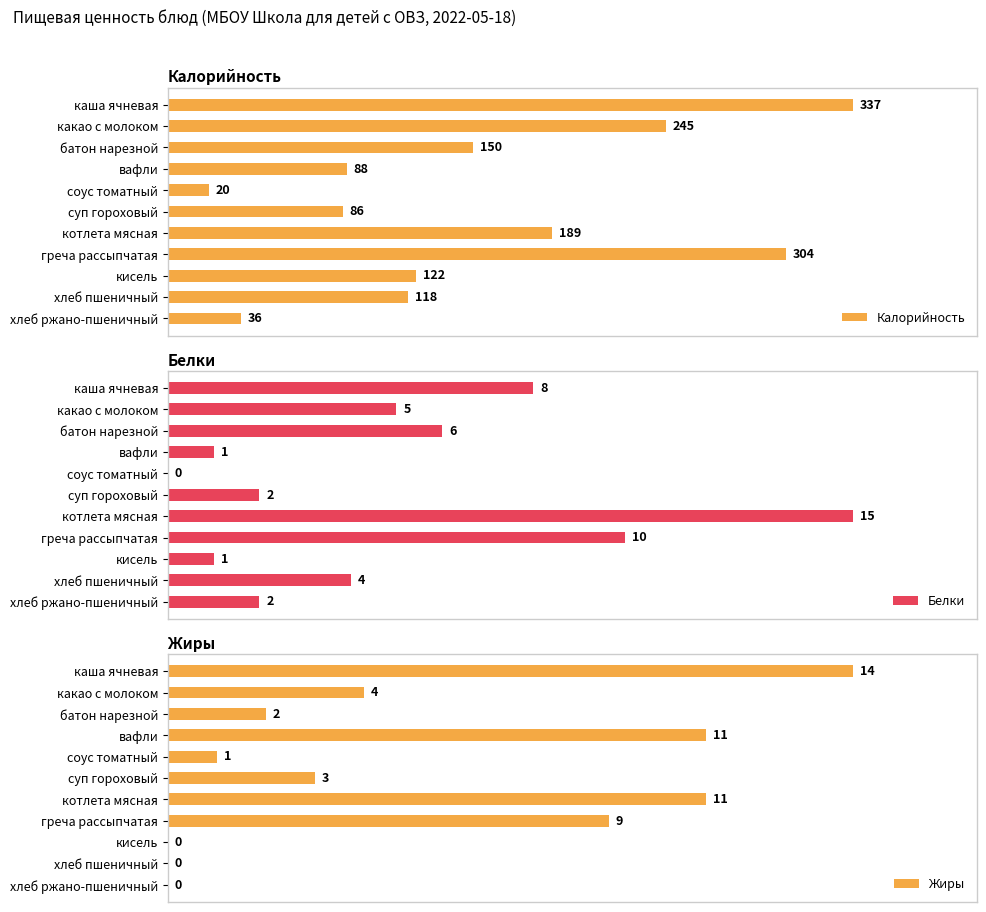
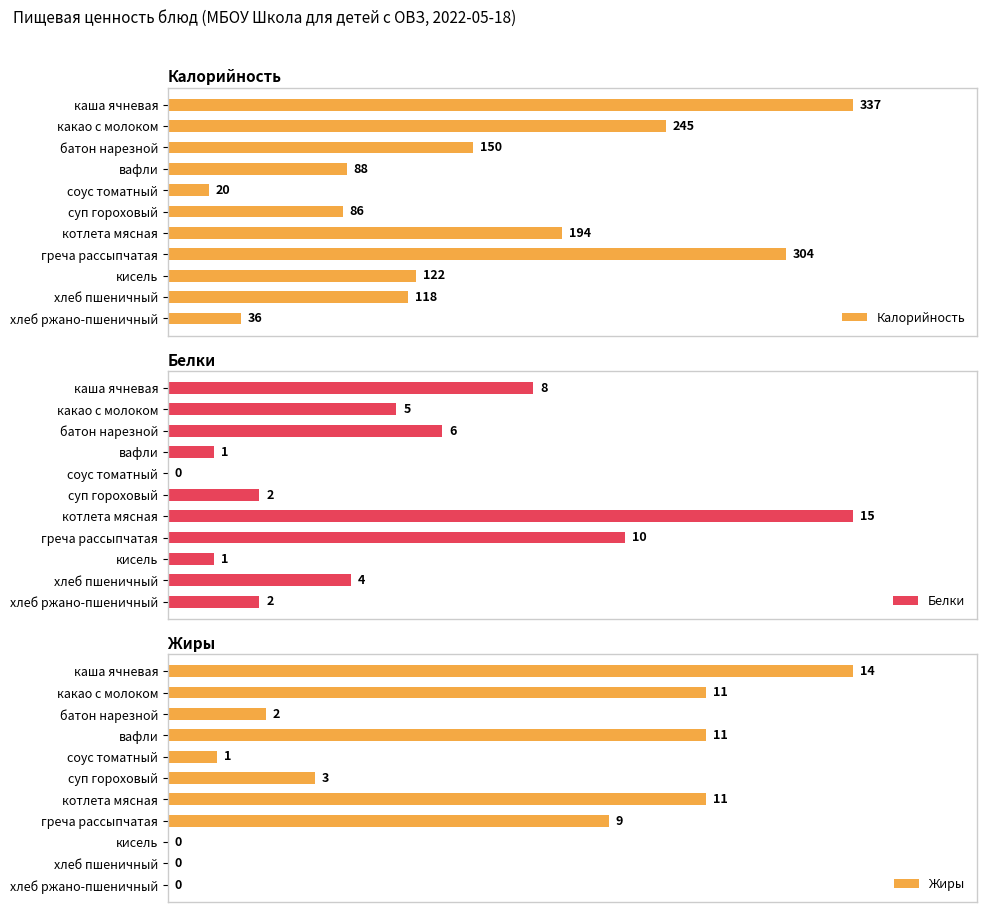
  {
    "Калорийность": {
      "каша ячневая": 337,
      "какао с молоком": 245,
      "батон нарезной": 150,
      "вафли": 88,
      "соус томатный": 20,
      "суп гороховый": 86,
-     "котлета мясная": 189,
+     "котлета мясная": 194,
      "греча рассыпчатая": 304,
      "кисель": 122,
      "хлеб пшеничный": 118,
      "хлеб ржано-пшеничный": 36
    },
    "Белки": {
      "каша ячневая": 8,
      "какао с молоком": 5,
      "батон нарезной": 6,
      "вафли": 1,
      "соус томатный": 0,
      "суп гороховый": 2,
      "котлета мясная": 15,
      "греча рассыпчатая": 10,
      "кисель": 1,
      "хлеб пшеничный": 4,
      "хлеб ржано-пшеничный": 2
    },
    "Жиры": {
      "каша ячневая": 14,
-     "какао с молоком": 4,
+     "какао с молоком": 11,
      "батон нарезной": 2,
      "вафли": 11,
      "соус томатный": 1,
      "суп гороховый": 3,
      "котлета мясная": 11,
      "греча рассыпчатая": 9,
      "кисель": 0,
      "хлеб пшеничный": 0,
      "хлеб ржано-пшеничный": 0
    }
  }
